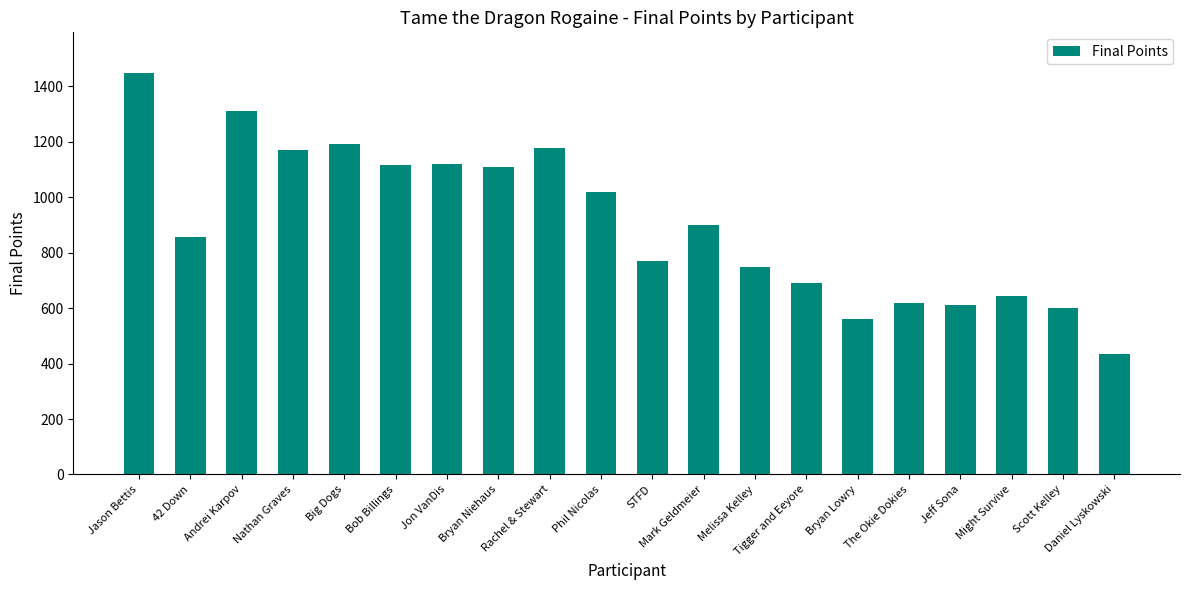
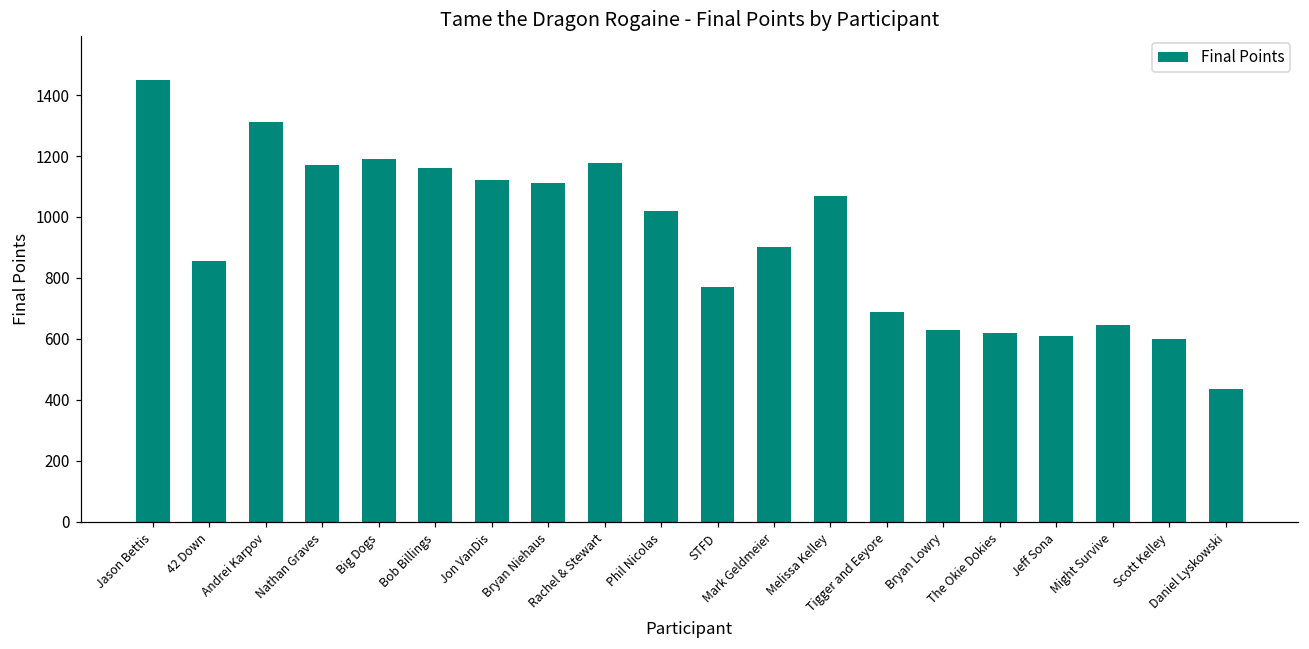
  {
    "Jason Bettis": 1450,
    "42 Down": 860,
    "Andrei Karpov": 1310,
    "Nathan Graves": 1170,
    "Big Dogs": 1190,
-   "Bob Billings": 1120,
+   "Bob Billings": 1160,
    "Jon VanDis": 1120,
    "Bryan Niehaus": 1110,
    "Rachel & Stewart": 1180,
    "Phil Nicolas": 1020,
    "STFD": 770,
    "Mark Geldmeier": 900,
-   "Melissa Kelley": 750,
+   "Melissa Kelley": 1070,
    "Tigger and Eeyore": 690,
-   "Bryan Lowry": 560,
+   "Bryan Lowry": 630,
    "The Okie Dokies": 620,
    "Jeff Sona": 610,
    "Might Survive": 650,
    "Scott Kelley": 600,
    "Daniel Lyskowski": 440
  }
